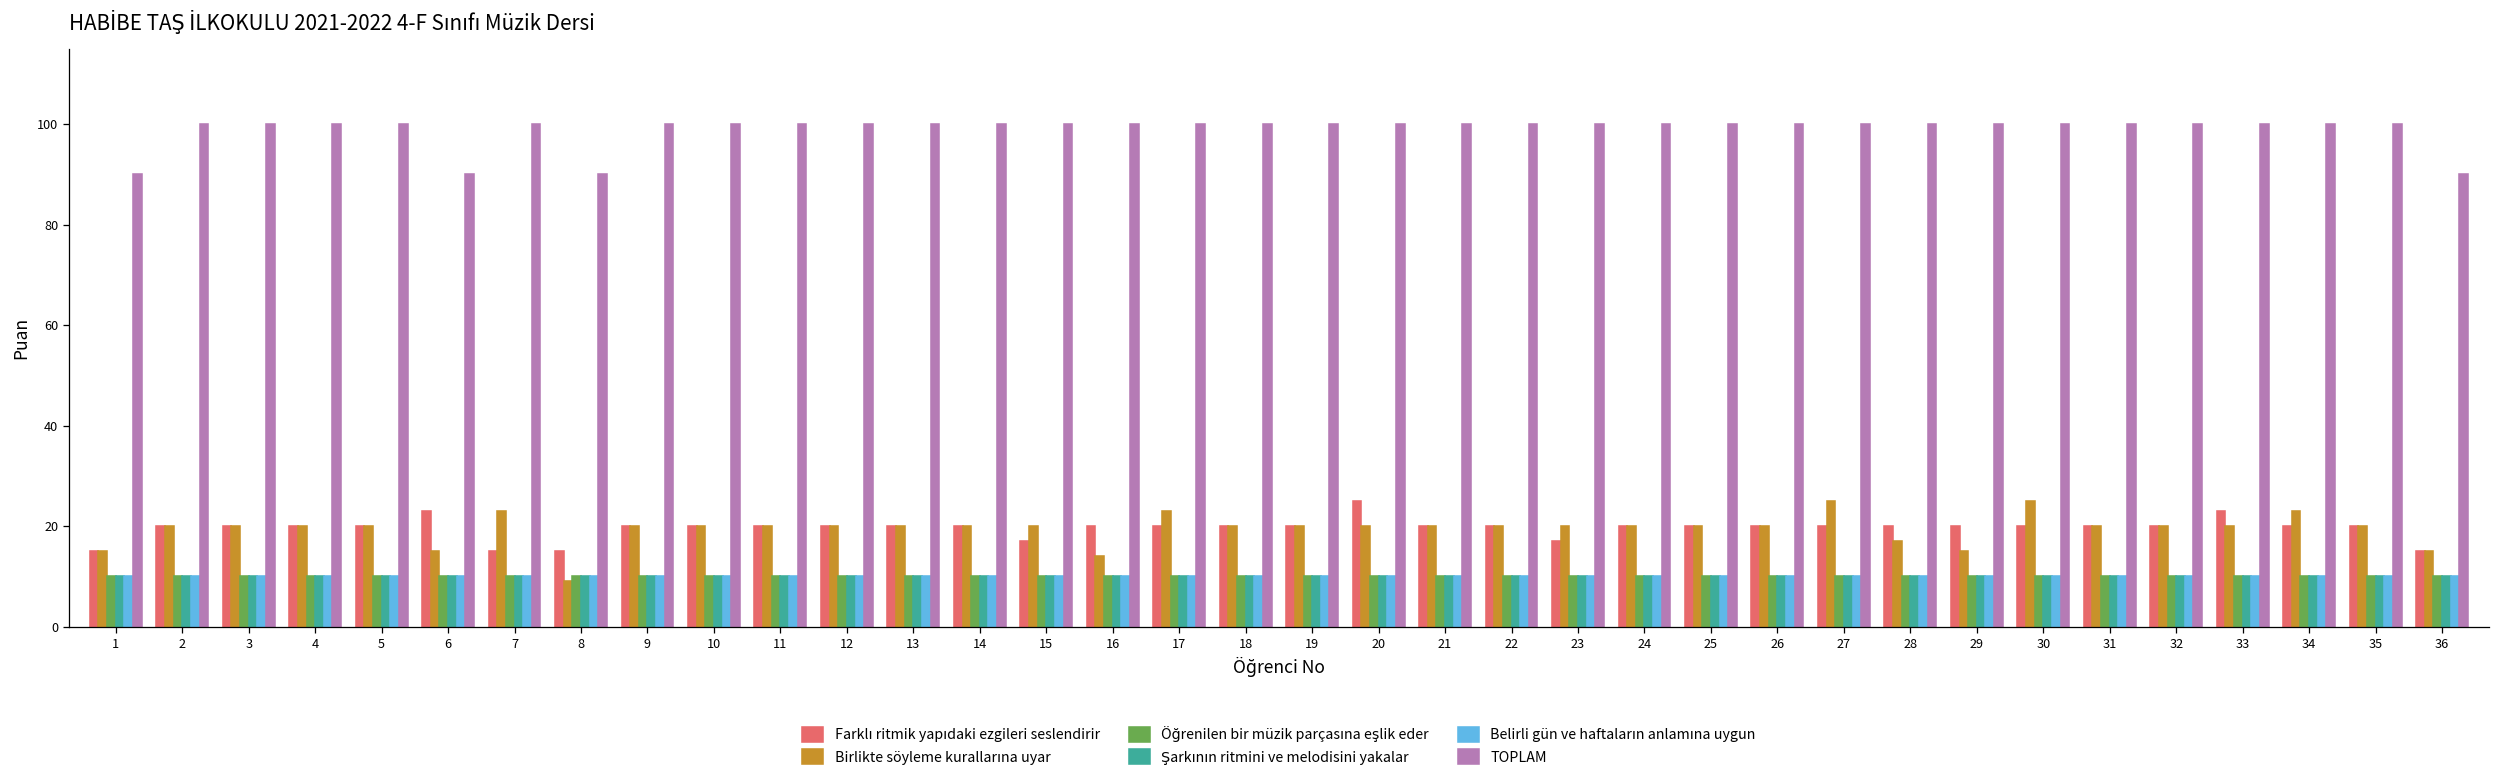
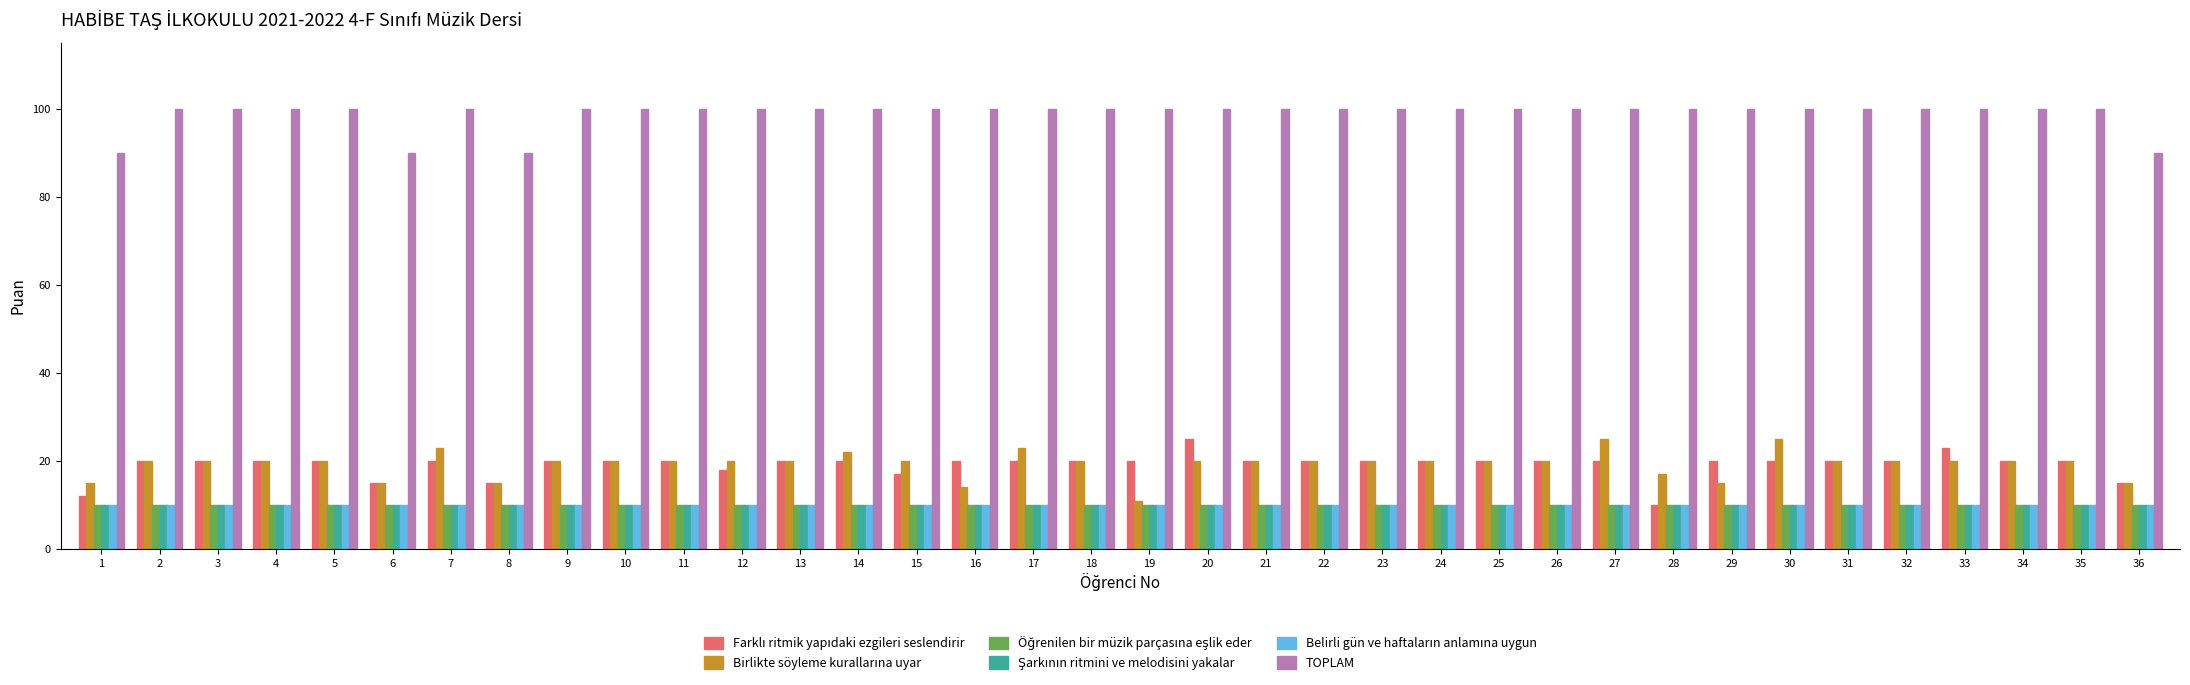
  {
    "Farklı ritmik yapıdaki ezgileri seslendirir": {
-     "1": 15,
+     "1": 12,
      "2": 20,
      "3": 20,
      "4": 20,
      "5": 20,
-     "6": 23,
-     "7": 15,
+     "6": 15,
+     "7": 20,
      "8": 15,
      "9": 20,
      "10": 20,
      "11": 20,
-     "12": 20,
+     "12": 18,
      "13": 20,
      "14": 20,
      "15": 17,
      "16": 20,
      "17": 20,
      "18": 20,
      "19": 20,
      "20": 25,
      "21": 20,
      "22": 20,
-     "23": 17,
+     "23": 20,
      "24": 20,
      "25": 20,
      "26": 20,
      "27": 20,
-     "28": 20,
+     "28": 10,
      "29": 20,
      "30": 20,
      "31": 20,
      "32": 20,
      "33": 23,
      "34": 20,
      "35": 20,
      "36": 15
    },
    "Birlikte söyleme kurallarına uyar": {
      "1": 15,
      "2": 20,
      "3": 20,
      "4": 20,
      "5": 20,
      "6": 15,
      "7": 23,
-     "8": 9,
+     "8": 15,
      "9": 20,
      "10": 20,
      "11": 20,
      "12": 20,
      "13": 20,
-     "14": 20,
+     "14": 22,
      "15": 20,
      "16": 14,
      "17": 23,
      "18": 20,
-     "19": 20,
+     "19": 11,
      "20": 20,
      "21": 20,
      "22": 20,
      "23": 20,
      "24": 20,
      "25": 20,
      "26": 20,
      "27": 25,
      "28": 17,
      "29": 15,
      "30": 25,
      "31": 20,
      "32": 20,
      "33": 20,
-     "34": 23,
+     "34": 20,
      "35": 20,
      "36": 15
    }
  }
